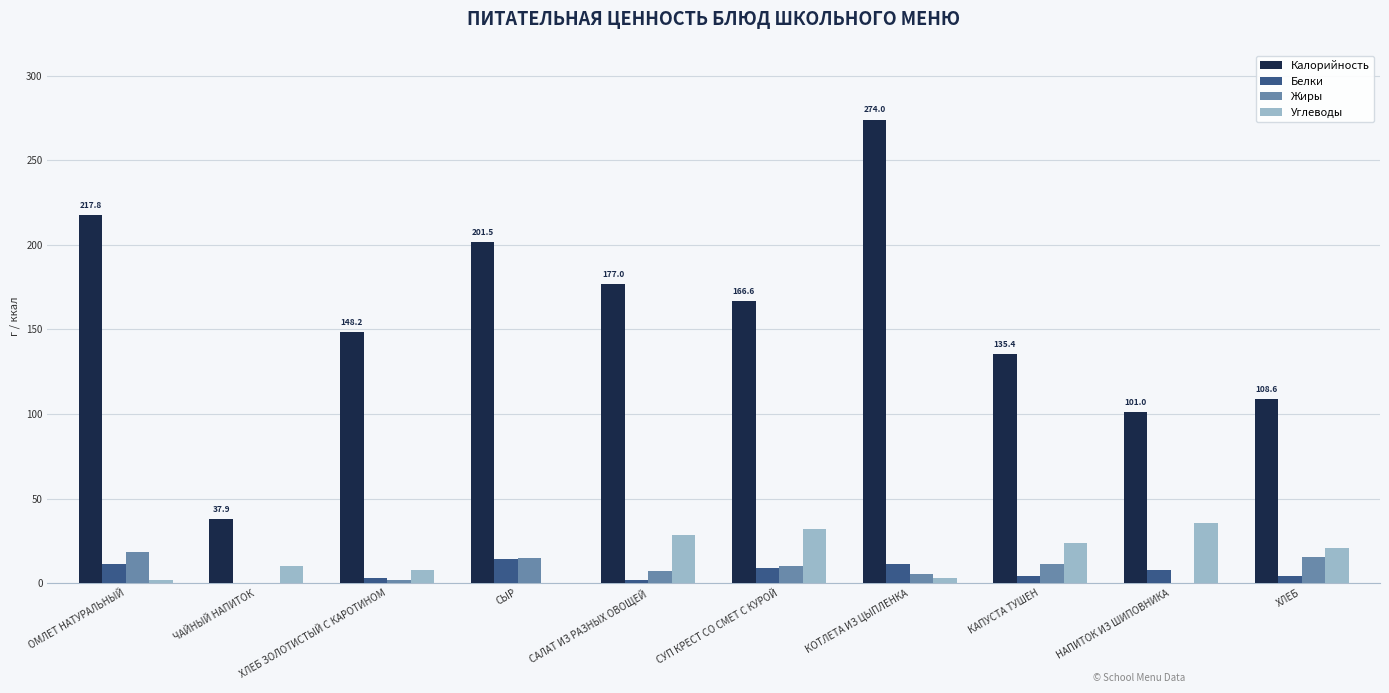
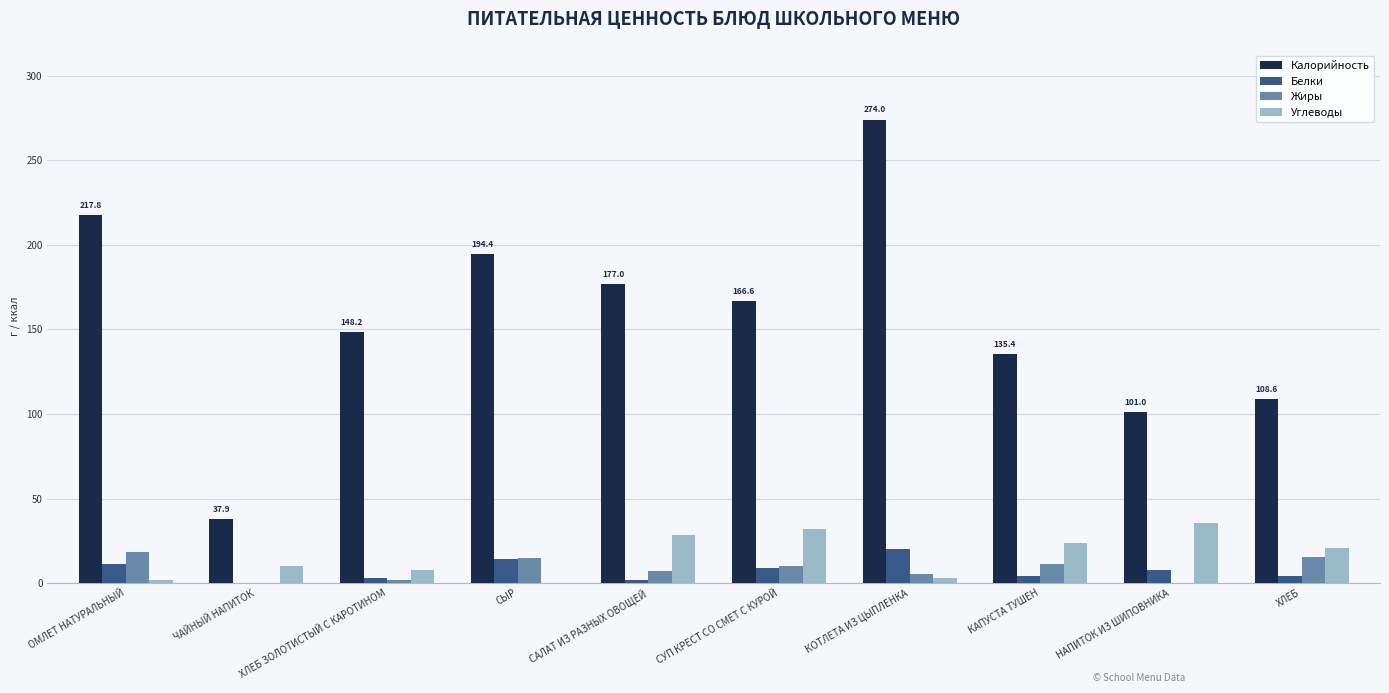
  {
    "Калорийность": {
      "ОМЛЕТ НАТУРАЛЬНЫЙ": 217.8,
      "ЧАЙНЫЙ НАПИТОК": 37.9,
      "ХЛЕБ ЗОЛОТИСТЫЙ С КАРОТИНОМ": 148.2,
-     "СЫР": 201.5,
+     "СЫР": 194.4,
      "САЛАТ ИЗ РАЗНЫХ ОВОЩЕЙ": 177.0,
      "СУП КРЕСТ СО СМЕТ С КУРОЙ": 166.6,
      "КОТЛЕТА ИЗ ЦЫПЛЕНКА": 274.0,
      "КАПУСТА ТУШЕН": 135.4,
      "НАПИТОК ИЗ ШИПОВНИКА": 101.0,
      "ХЛЕБ": 108.6
    },
    "Белки": {
      "ОМЛЕТ НАТУРАЛЬНЫЙ": 11,
      "ХЛЕБ ЗОЛОТИСТЫЙ С КАРОТИНОМ": 3,
      "СЫР": 14,
      "САЛАТ ИЗ РАЗНЫХ ОВОЩЕЙ": 2,
      "СУП КРЕСТ СО СМЕТ С КУРОЙ": 9,
-     "КОТЛЕТА ИЗ ЦЫПЛЕНКА": 11,
+     "КОТЛЕТА ИЗ ЦЫПЛЕНКА": 20,
      "КАПУСТА ТУШЕН": 4,
      "НАПИТОК ИЗ ШИПОВНИКА": 8,
      "ХЛЕБ": 4
    },
    "Жиры": {
      "ОМЛЕТ НАТУРАЛЬНЫЙ": 18,
      "ХЛЕБ ЗОЛОТИСТЫЙ С КАРОТИНОМ": 2,
      "СЫР": 15,
      "САЛАТ ИЗ РАЗНЫХ ОВОЩЕЙ": 7,
      "СУП КРЕСТ СО СМЕТ С КУРОЙ": 10,
      "КОТЛЕТА ИЗ ЦЫПЛЕНКА": 5,
      "КАПУСТА ТУШЕН": 11,
      "НАПИТОК ИЗ ШИПОВНИКА": 0,
      "ХЛЕБ": 16
    },
    "Углеводы": {
      "ОМЛЕТ НАТУРАЛЬНЫЙ": 2,
      "ЧАЙНЫЙ НАПИТОК": 10,
      "ХЛЕБ ЗОЛОТИСТЫЙ С КАРОТИНОМ": 8,
      "СЫР": 0,
      "САЛАТ ИЗ РАЗНЫХ ОВОЩЕЙ": 28,
      "СУП КРЕСТ СО СМЕТ С КУРОЙ": 32,
      "КОТЛЕТА ИЗ ЦЫПЛЕНКА": 3,
      "КАПУСТА ТУШЕН": 24,
      "НАПИТОК ИЗ ШИПОВНИКА": 36,
      "ХЛЕБ": 21
    }
  }
